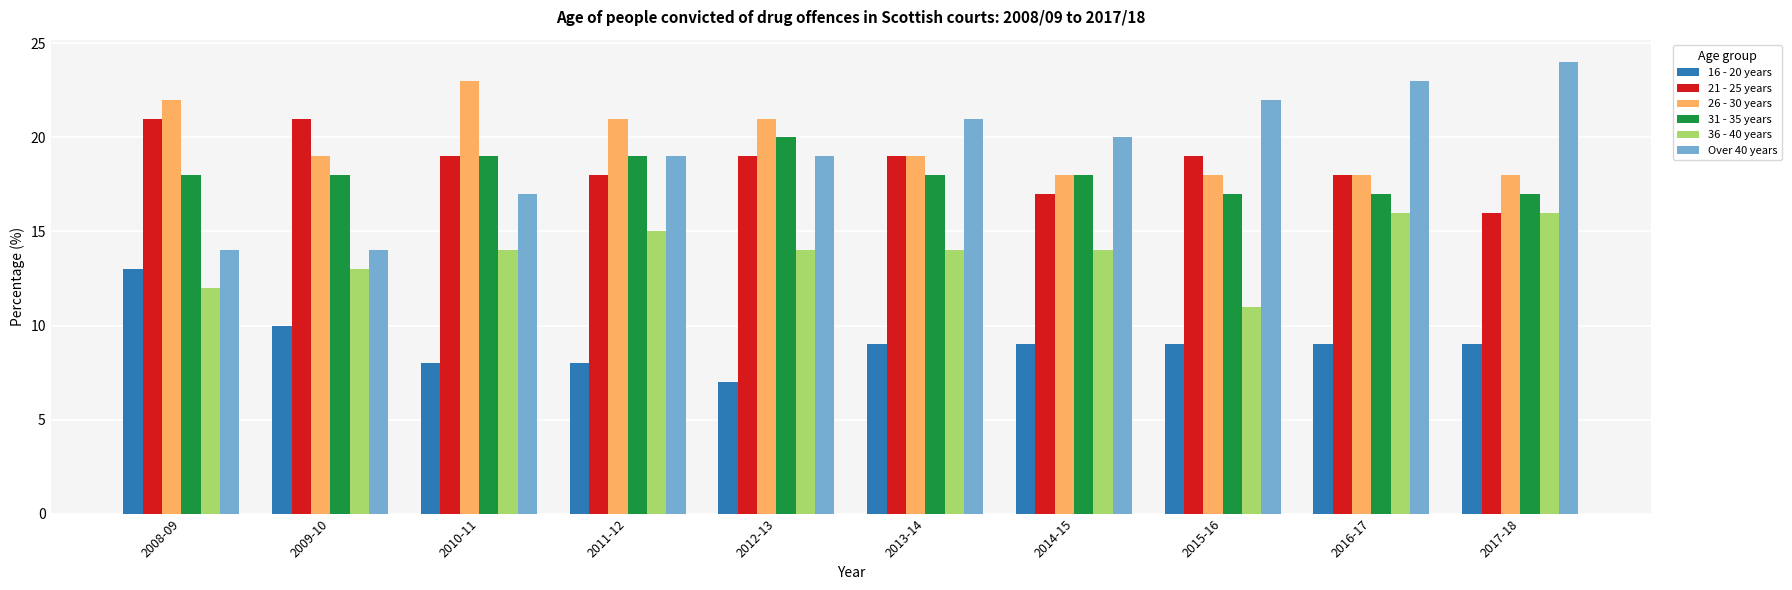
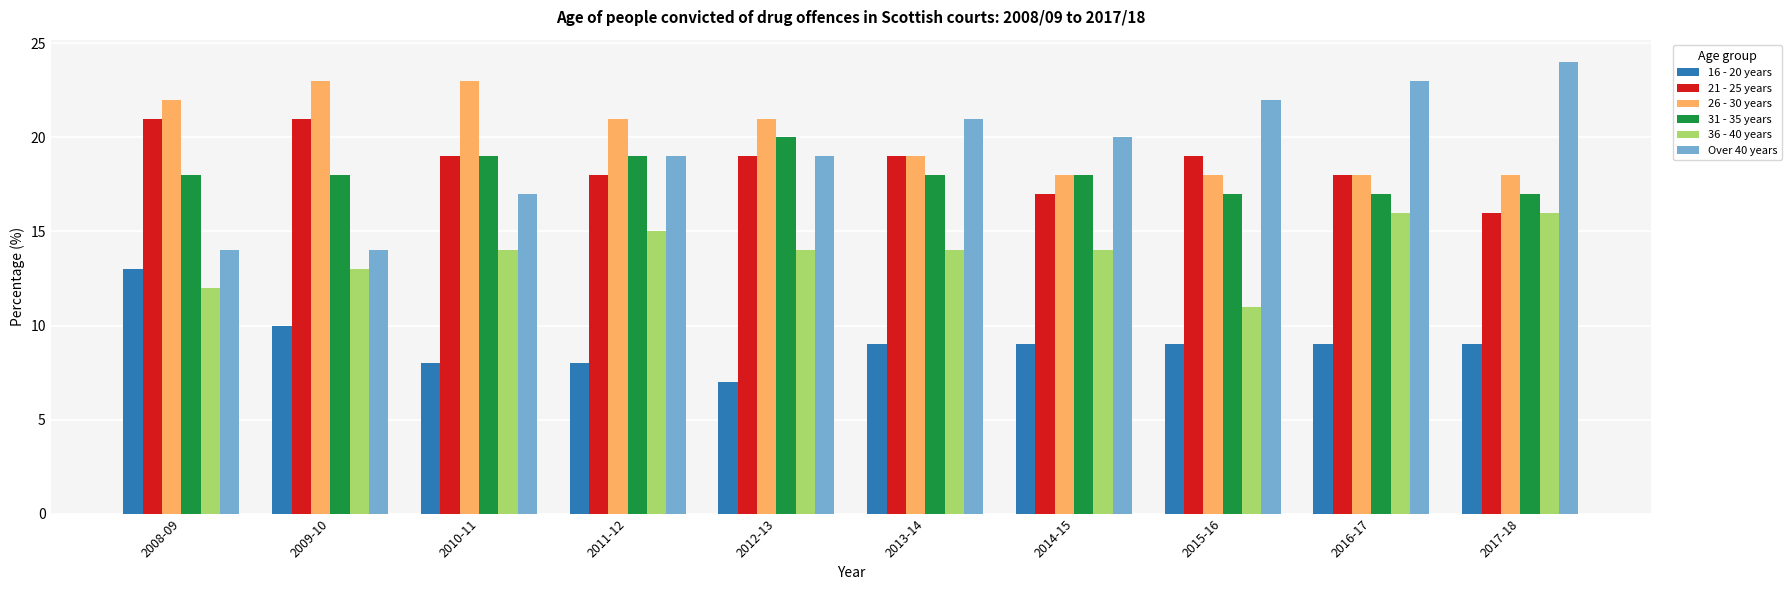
  {
    "16 - 20 years": {
      "2008-09": 13,
      "2009-10": 10,
      "2010-11": 8,
      "2011-12": 8,
      "2012-13": 7,
      "2013-14": 9,
      "2014-15": 9,
      "2015-16": 9,
      "2016-17": 9,
      "2017-18": 9
    },
    "21 - 25 years": {
      "2008-09": 21,
      "2009-10": 21,
      "2010-11": 19,
      "2011-12": 18,
      "2012-13": 19,
      "2013-14": 19,
      "2014-15": 17,
      "2015-16": 19,
      "2016-17": 18,
      "2017-18": 16
    },
    "26 - 30 years": {
      "2008-09": 22,
-     "2009-10": 19,
+     "2009-10": 23,
      "2010-11": 23,
      "2011-12": 21,
      "2012-13": 21,
      "2013-14": 19,
      "2014-15": 18,
      "2015-16": 18,
      "2016-17": 18,
      "2017-18": 18
    },
    "31 - 35 years": {
      "2008-09": 18,
      "2009-10": 18,
      "2010-11": 19,
      "2011-12": 19,
      "2012-13": 20,
      "2013-14": 18,
      "2014-15": 18,
      "2015-16": 17,
      "2016-17": 17,
      "2017-18": 17
    },
    "36 - 40 years": {
      "2008-09": 12,
      "2009-10": 13,
      "2010-11": 14,
      "2011-12": 15,
      "2012-13": 14,
      "2013-14": 14,
      "2014-15": 14,
      "2015-16": 11,
      "2016-17": 16,
      "2017-18": 16
    },
    "Over 40 years": {
      "2008-09": 14,
      "2009-10": 14,
      "2010-11": 17,
      "2011-12": 19,
      "2012-13": 19,
      "2013-14": 21,
      "2014-15": 20,
      "2015-16": 22,
      "2016-17": 23,
      "2017-18": 24
    }
  }
